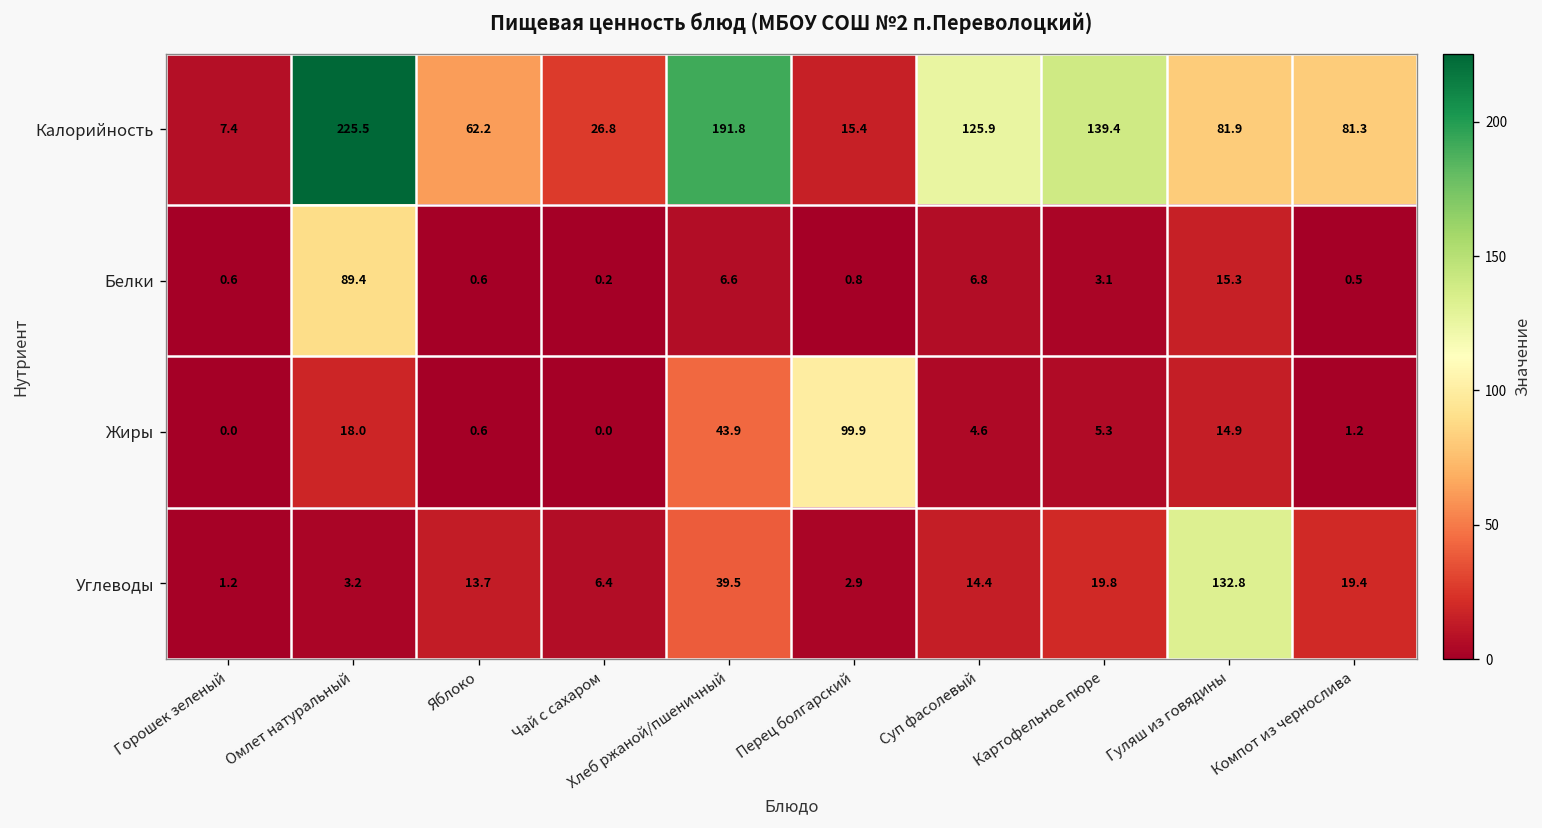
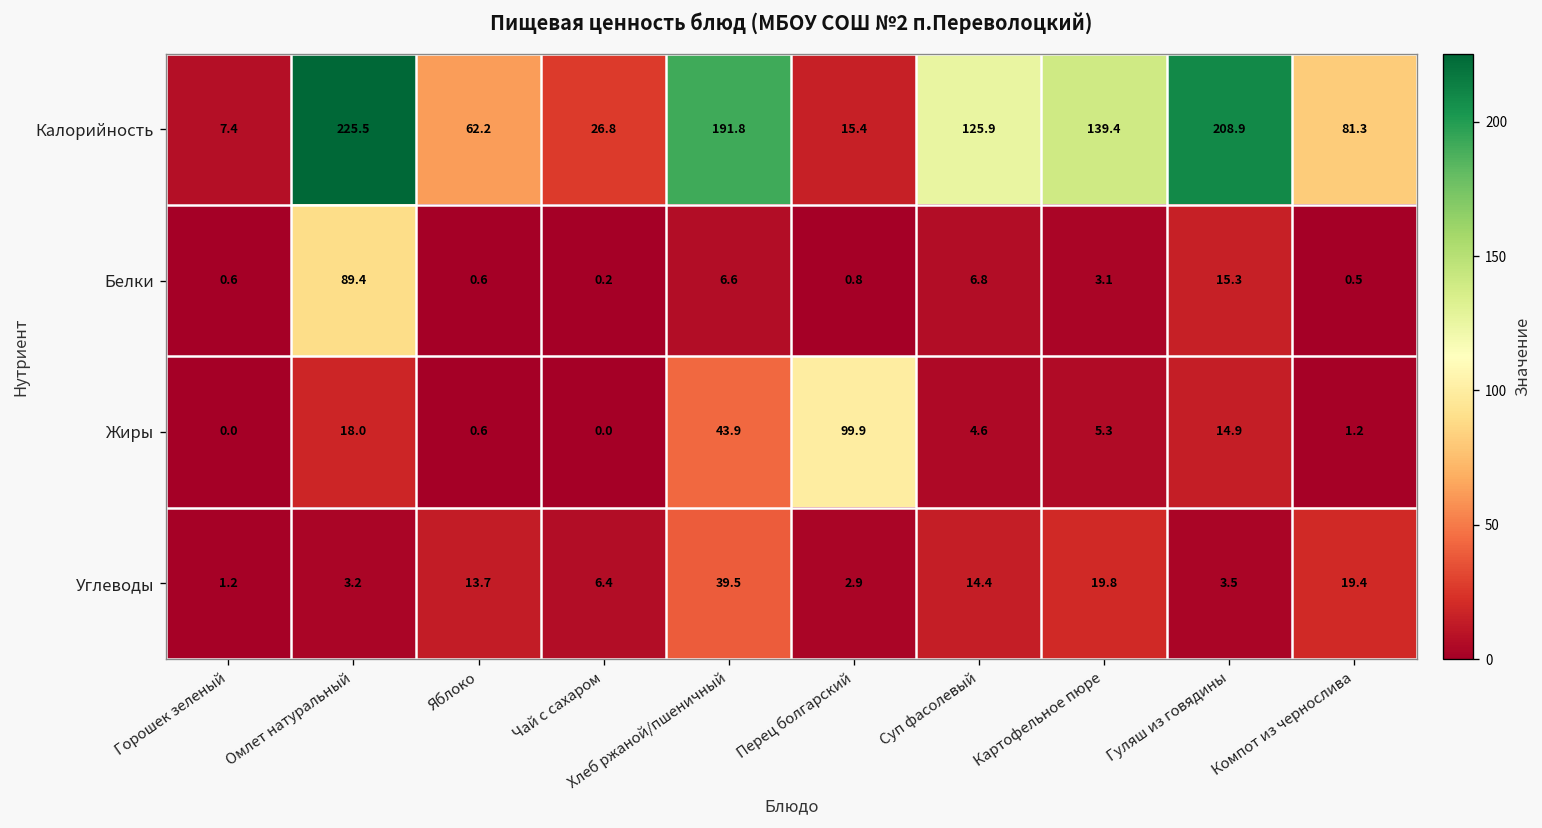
  {
    "Калорийность": {
      "Горошек зеленый": 7.4,
      "Омлет натуральный": 225.5,
      "Яблоко": 62.2,
      "Чай с сахаром": 26.8,
      "Хлеб ржаной/пшеничный": 191.8,
      "Перец болгарский": 15.4,
      "Суп фасолевый": 125.9,
      "Картофельное пюре": 139.4,
-     "Гуляш из говядины": 81.9,
+     "Гуляш из говядины": 208.9,
      "Компот из чернослива": 81.3
    },
    "Белки": {
      "Горошек зеленый": 0.6,
      "Омлет натуральный": 89.4,
      "Яблоко": 0.6,
      "Чай с сахаром": 0.2,
      "Хлеб ржаной/пшеничный": 6.6,
      "Перец болгарский": 0.8,
      "Суп фасолевый": 6.8,
      "Картофельное пюре": 3.1,
      "Гуляш из говядины": 15.3,
      "Компот из чернослива": 0.5
    },
    "Жиры": {
      "Горошек зеленый": 0.0,
      "Омлет натуральный": 18.0,
      "Яблоко": 0.6,
      "Чай с сахаром": 0.0,
      "Хлеб ржаной/пшеничный": 43.9,
      "Перец болгарский": 99.9,
      "Суп фасолевый": 4.6,
      "Картофельное пюре": 5.3,
      "Гуляш из говядины": 14.9,
      "Компот из чернослива": 1.2
    },
    "Углеводы": {
      "Горошек зеленый": 1.2,
      "Омлет натуральный": 3.2,
      "Яблоко": 13.7,
      "Чай с сахаром": 6.4,
      "Хлеб ржаной/пшеничный": 39.5,
      "Перец болгарский": 2.9,
      "Суп фасолевый": 14.4,
      "Картофельное пюре": 19.8,
-     "Гуляш из говядины": 132.8,
+     "Гуляш из говядины": 3.5,
      "Компот из чернослива": 19.4
    }
  }
